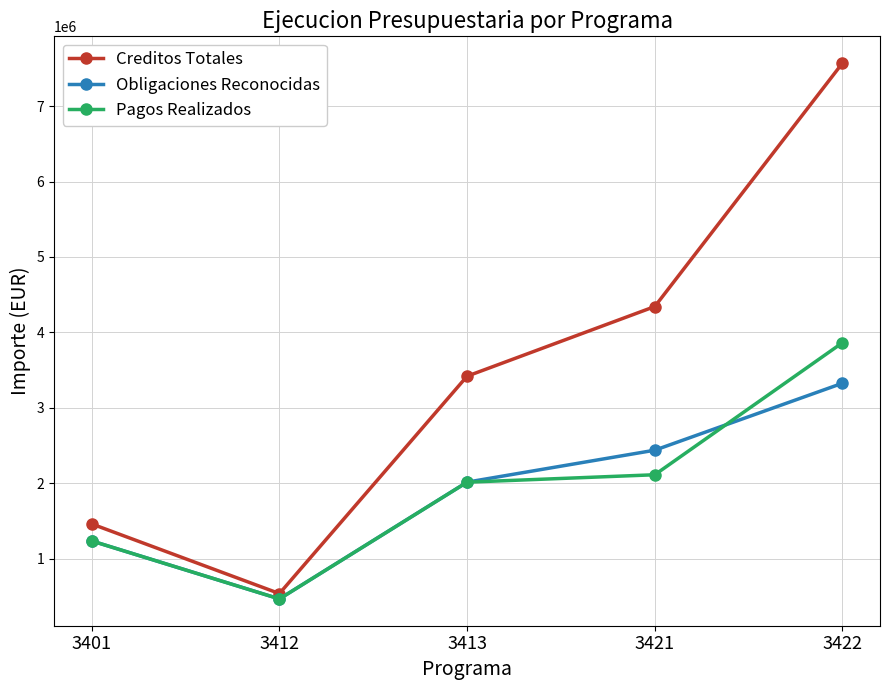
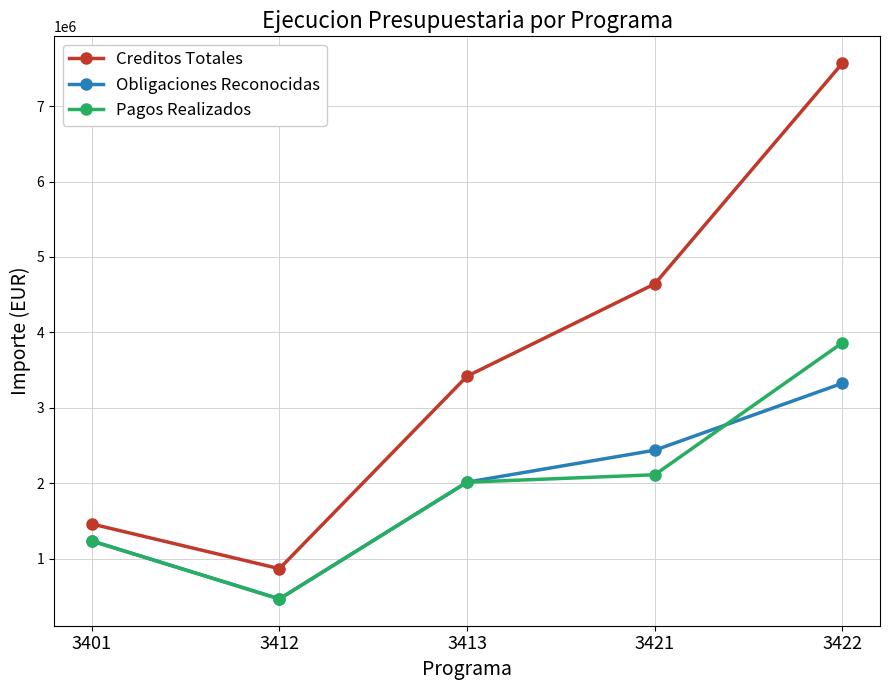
  {
    "Creditos Totales": {
      "3401": 1500000,
-     "3412": 500000,
+     "3412": 900000,
      "3413": 3400000,
-     "3421": 4300000,
+     "3421": 4600000,
      "3422": 7600000
    },
    "Obligaciones Reconocidas": {
      "3421": 2400000,
      "3422": 3300000
    },
    "Pagos Realizados": {
      "3421": 2100000,
      "3422": 3900000
    }
  }
